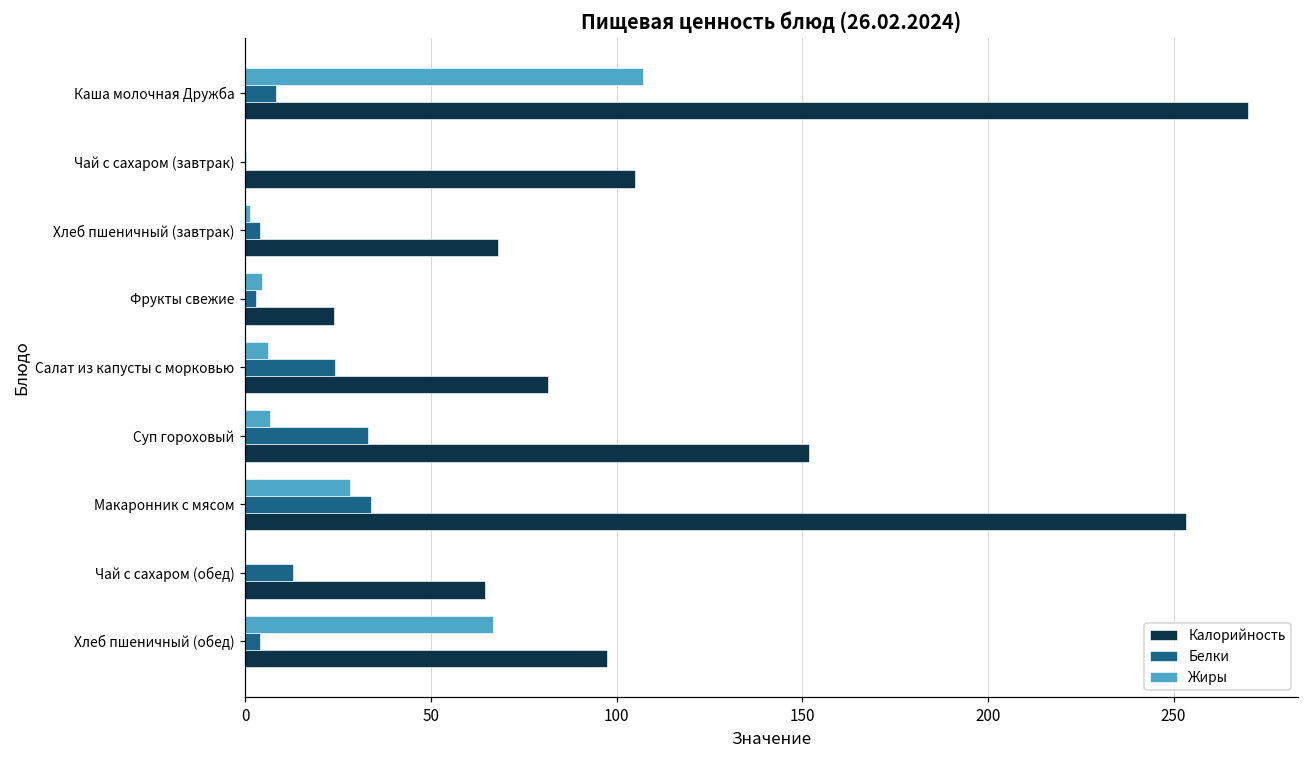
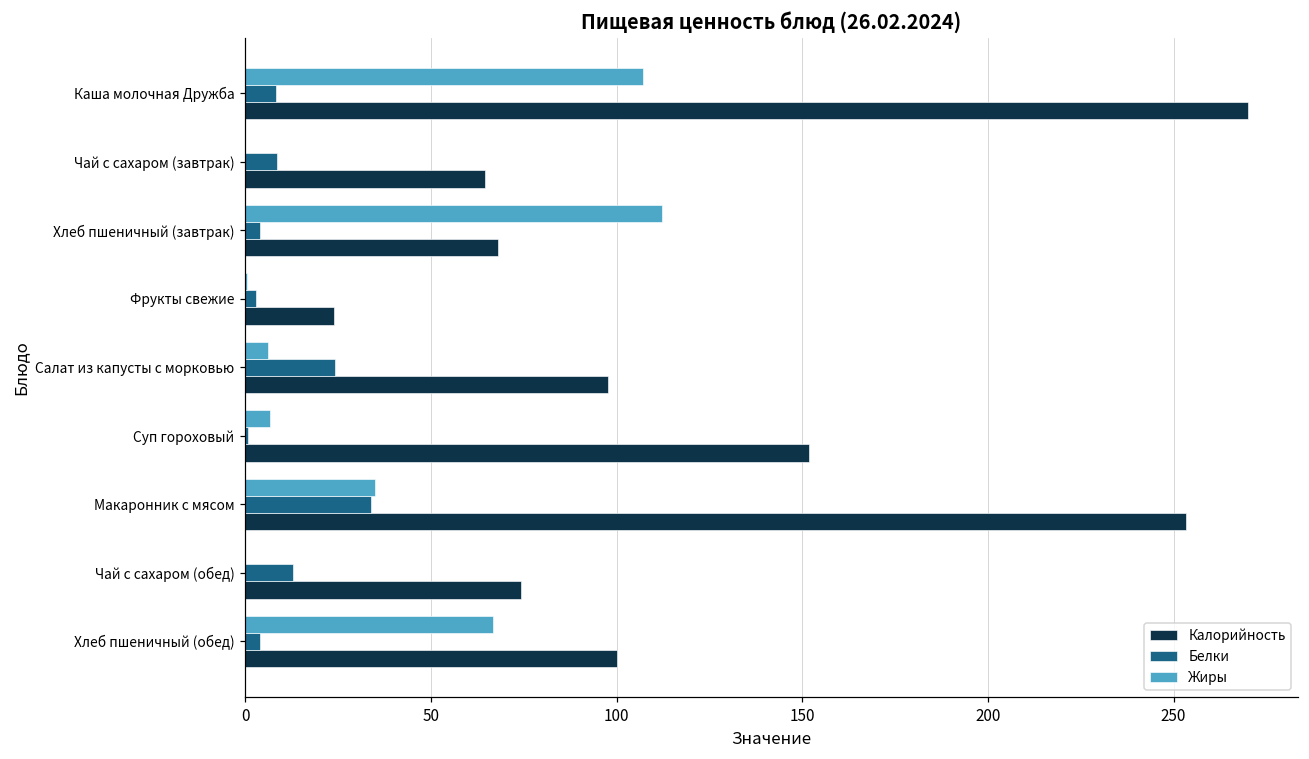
  {
    "Калорийность": {
      "Каша молочная Дружба": 270,
-     "Чай с сахаром (завтрак)": 105,
+     "Чай с сахаром (завтрак)": 65,
      "Хлеб пшеничный (завтрак)": 68,
      "Фрукты свежие": 24,
-     "Салат из капусты с морковью": 82,
+     "Салат из капусты с морковью": 98,
      "Суп гороховый": 152,
      "Макаронник с мясом": 253,
-     "Чай с сахаром (обед)": 65,
-     "Хлеб пшеничный (обед)": 98
+     "Чай с сахаром (обед)": 74,
+     "Хлеб пшеничный (обед)": 100
    },
    "Белки": {
      "Каша молочная Дружба": 8,
-     "Чай с сахаром (завтрак)": 0,
+     "Чай с сахаром (завтрак)": 9,
      "Хлеб пшеничный (завтрак)": 4,
      "Фрукты свежие": 3,
      "Салат из капусты с морковью": 24,
-     "Суп гороховый": 33,
+     "Суп гороховый": 1,
      "Макаронник с мясом": 34,
      "Чай с сахаром (обед)": 13,
      "Хлеб пшеничный (обед)": 4
    },
    "Жиры": {
      "Каша молочная Дружба": 107,
      "Чай с сахаром (завтрак)": 0,
-     "Хлеб пшеничный (завтрак)": 1,
-     "Фрукты свежие": 5,
+     "Хлеб пшеничный (завтрак)": 112,
+     "Фрукты свежие": 0,
      "Салат из капусты с морковью": 6,
      "Суп гороховый": 7,
-     "Макаронник с мясом": 28,
+     "Макаронник с мясом": 35,
      "Чай с сахаром (обед)": 0,
      "Хлеб пшеничный (обед)": 67
    }
  }
